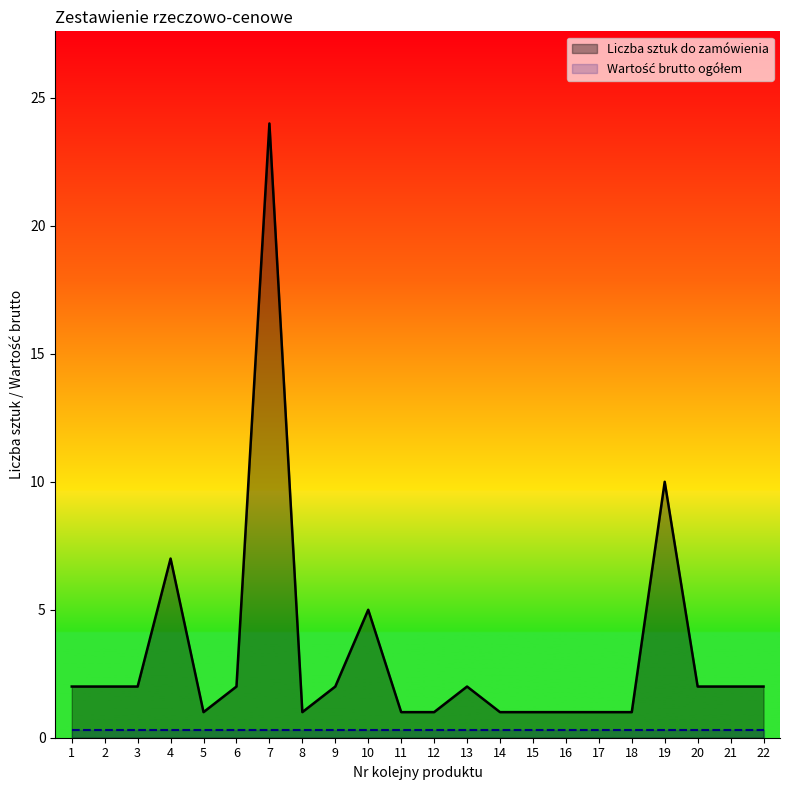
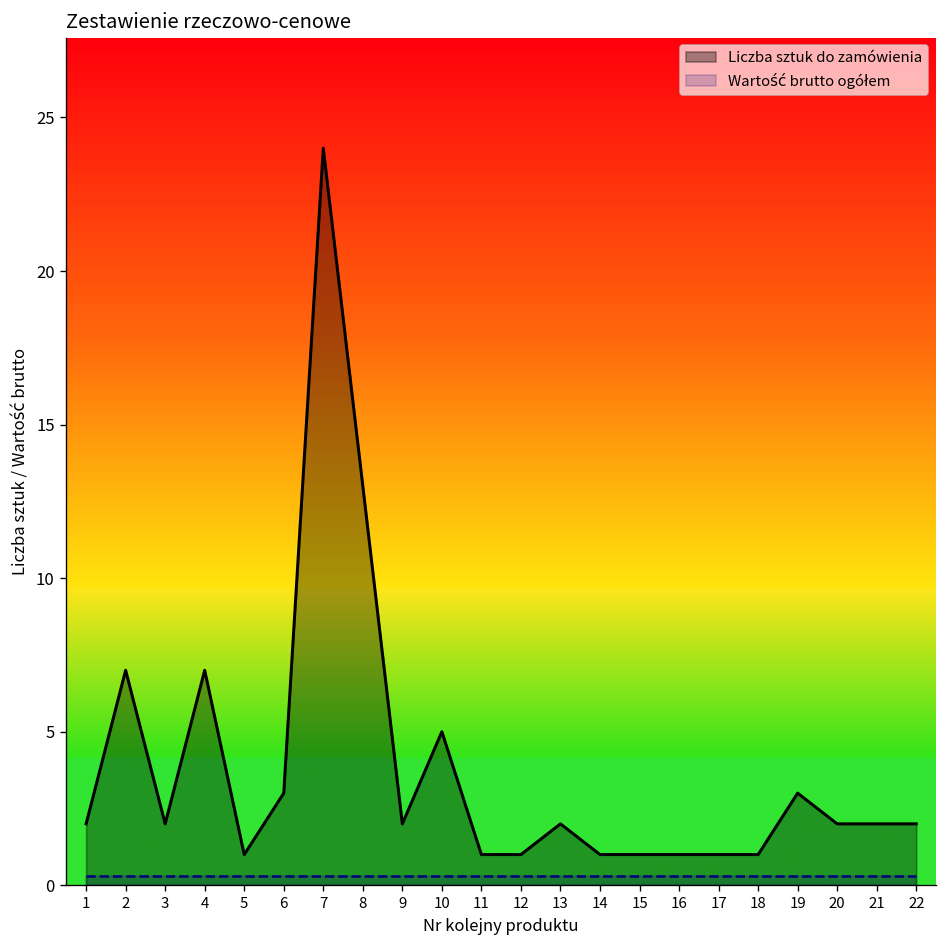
  {
    "Liczba sztuk do zamówienia": {
      "1": 2,
-     "2": 2,
+     "2": 7,
      "3": 2,
      "4": 7,
      "5": 1,
-     "6": 2,
+     "6": 3,
      "7": 24,
-     "8": 1,
+     "8": 13,
      "9": 2,
      "10": 5,
      "11": 1,
      "12": 1,
      "13": 2,
      "14": 1,
      "15": 1,
      "16": 1,
      "17": 1,
      "18": 1,
-     "19": 10,
+     "19": 3,
      "20": 2,
      "21": 2,
      "22": 2
    },
    "Wartość brutto ogółem": {
      "1": 0.3,
      "2": 0.3,
      "3": 0.3,
      "4": 0.3,
      "5": 0.3,
      "6": 0.3,
      "7": 0.3,
      "8": 0.3,
      "9": 0.3,
      "10": 0.3,
      "11": 0.3,
      "12": 0.3,
      "13": 0.3,
      "14": 0.3,
      "15": 0.3,
      "16": 0.3,
      "17": 0.3,
      "18": 0.3,
      "19": 0.3,
      "20": 0.3,
      "21": 0.3,
      "22": 0.3
    }
  }
